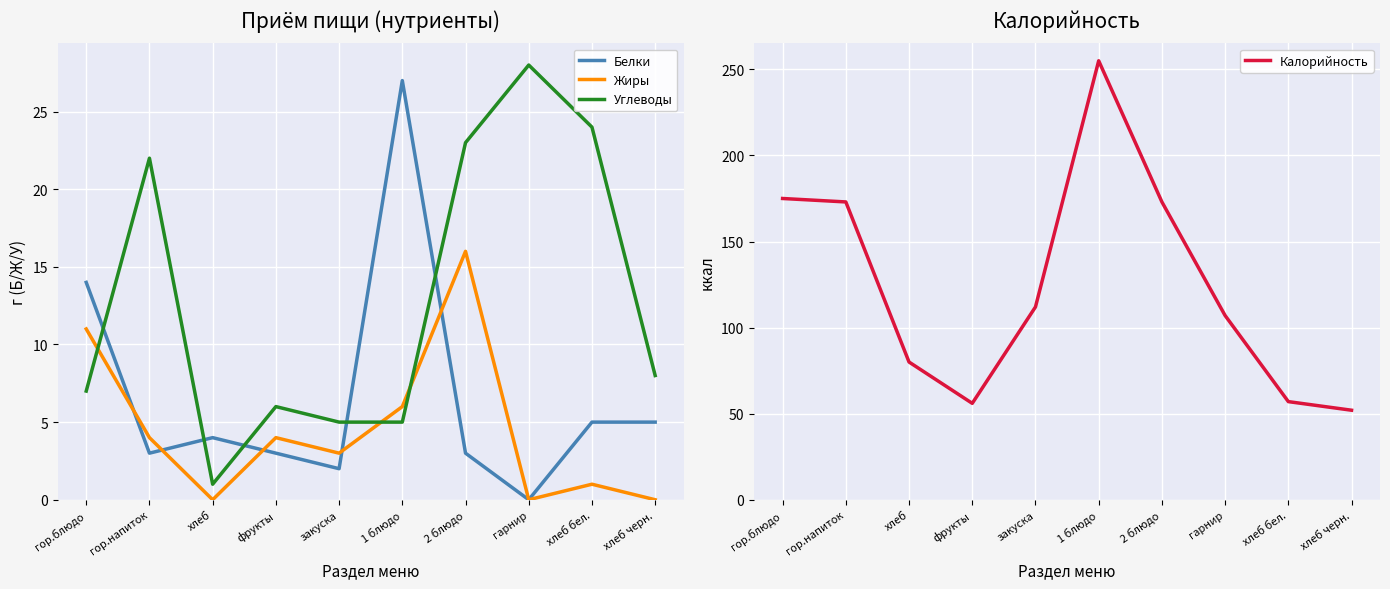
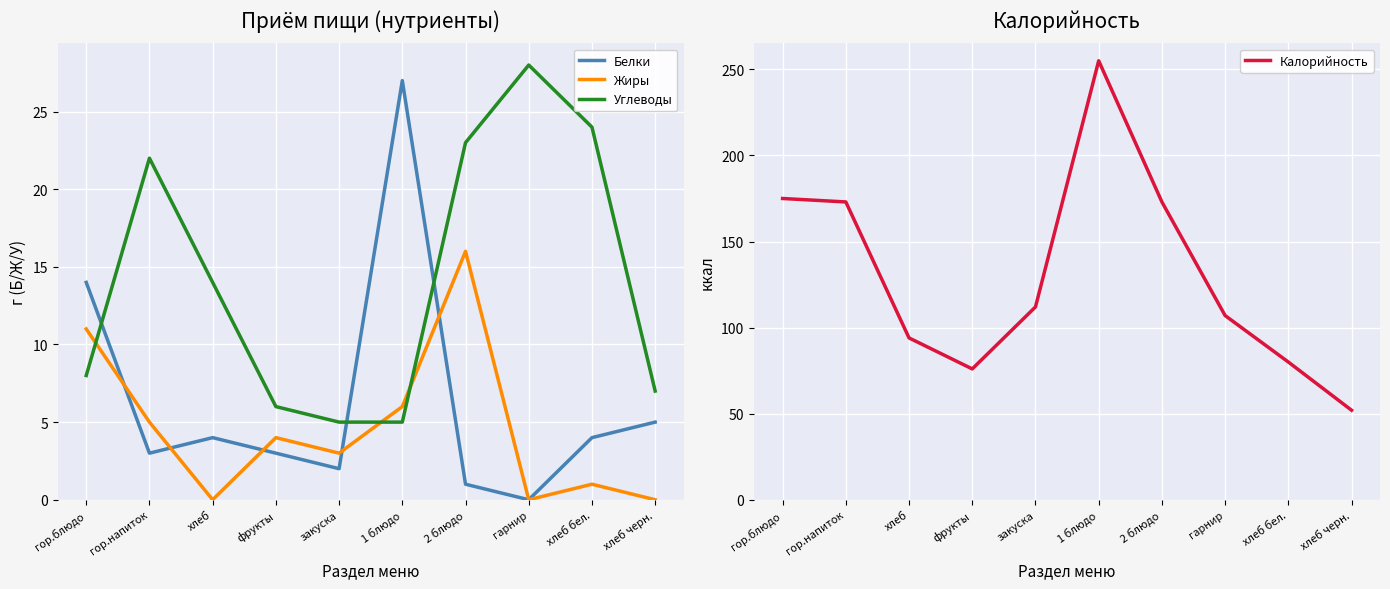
  {
    "Приём пищи (нутриенты)": {
      "Белки": {
        "гор.блюдо": 14,
        "гор.напиток": 3,
        "хлеб": 4,
        "фрукты": 3,
        "закуска": 2,
        "1 блюдо": 27,
-       "2 блюдо": 3,
-       "хлеб бел.": 5,
+       "2 блюдо": 1,
+       "хлеб бел.": 4,
        "хлеб черн.": 5
      },
      "Жиры": {
        "гор.блюдо": 11,
-       "гор.напиток": 4,
+       "гор.напиток": 5,
        "хлеб": 0,
        "фрукты": 4,
        "закуска": 3,
        "1 блюдо": 6,
        "2 блюдо": 16,
        "хлеб бел.": 1,
        "хлеб черн.": 0
      },
      "Углеводы": {
-       "гор.блюдо": 7,
+       "гор.блюдо": 8,
        "гор.напиток": 22,
-       "хлеб": 1,
+       "хлеб": 14,
        "фрукты": 6,
        "закуска": 5,
        "1 блюдо": 5,
        "2 блюдо": 23,
        "гарнир": 28,
        "хлеб бел.": 24,
-       "хлеб черн.": 8
+       "хлеб черн.": 7
      }
    },
    "Калорийность": {
      "гор.блюдо": 175,
      "гор.напиток": 173,
-     "хлеб": 80,
-     "фрукты": 56,
+     "хлеб": 94,
+     "фрукты": 76,
      "закуска": 112,
      "1 блюдо": 255,
      "2 блюдо": 173,
      "гарнир": 107,
-     "хлеб бел.": 57,
+     "хлеб бел.": 80,
      "хлеб черн.": 52
    }
  }
